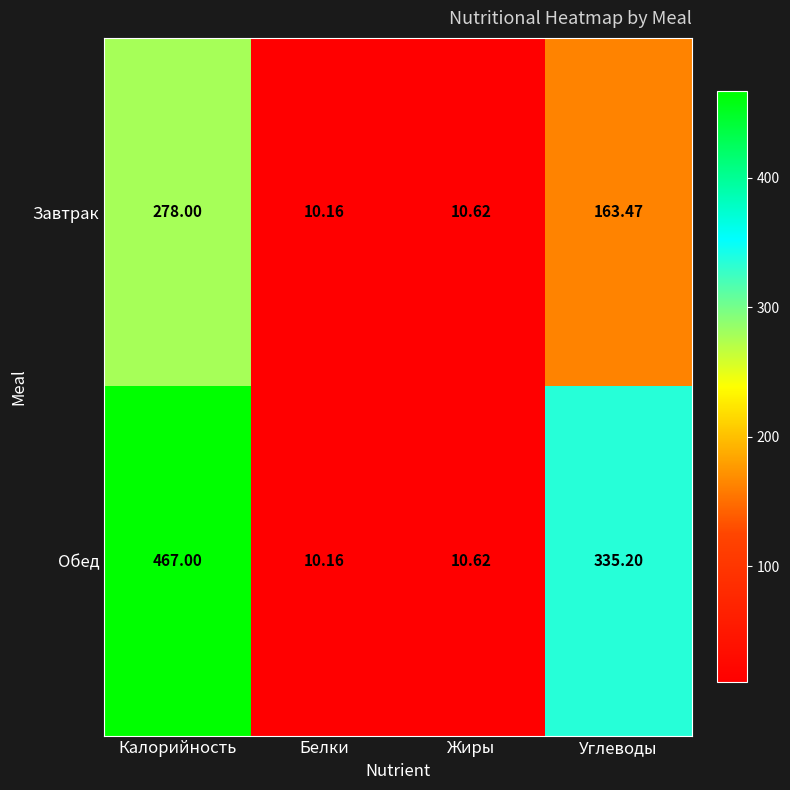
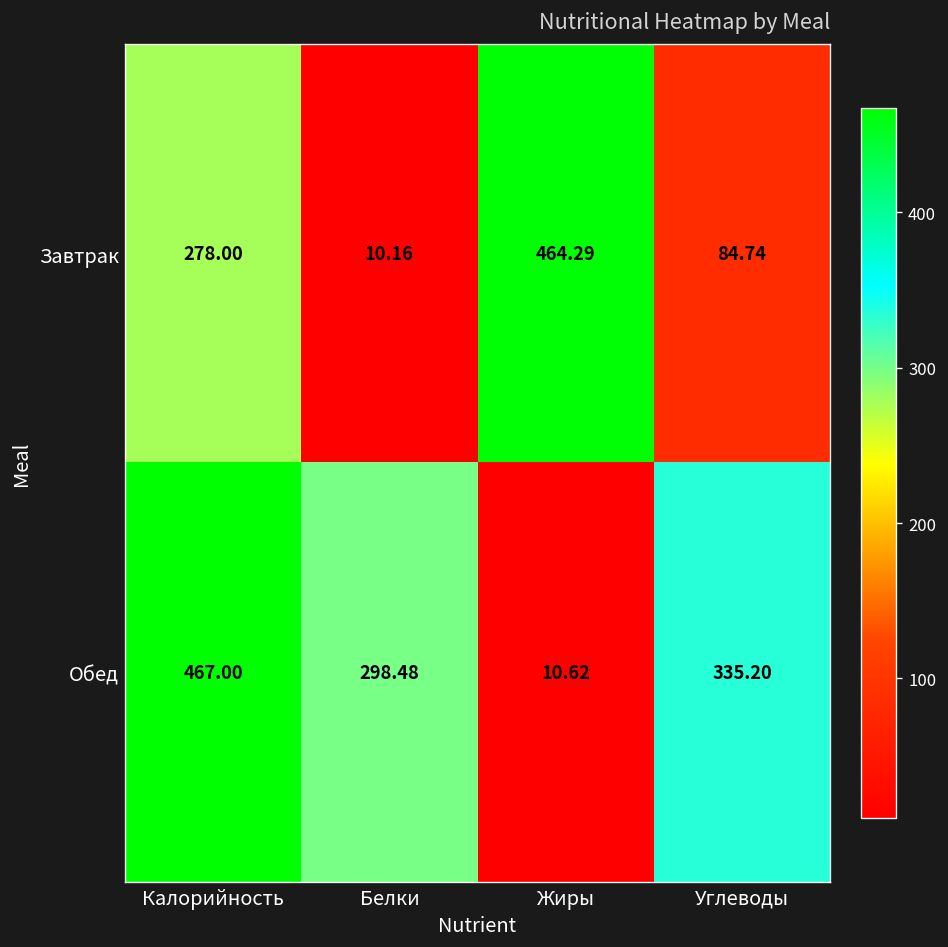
  {
    "Завтрак": {
      "Калорийность": 278.00,
      "Белки": 10.16,
-     "Жиры": 10.62,
-     "Углеводы": 163.47
+     "Жиры": 464.29,
+     "Углеводы": 84.74
    },
    "Обед": {
      "Калорийность": 467.00,
-     "Белки": 10.16,
+     "Белки": 298.48,
      "Жиры": 10.62,
      "Углеводы": 335.20
    }
  }
